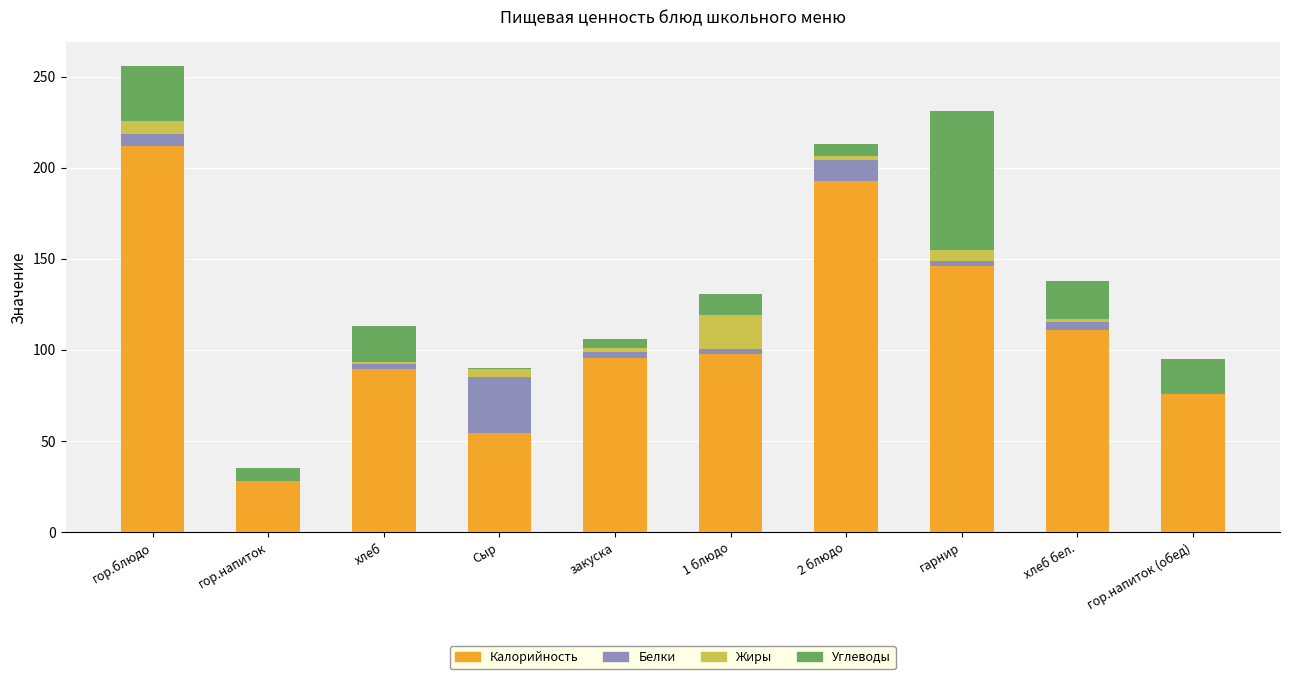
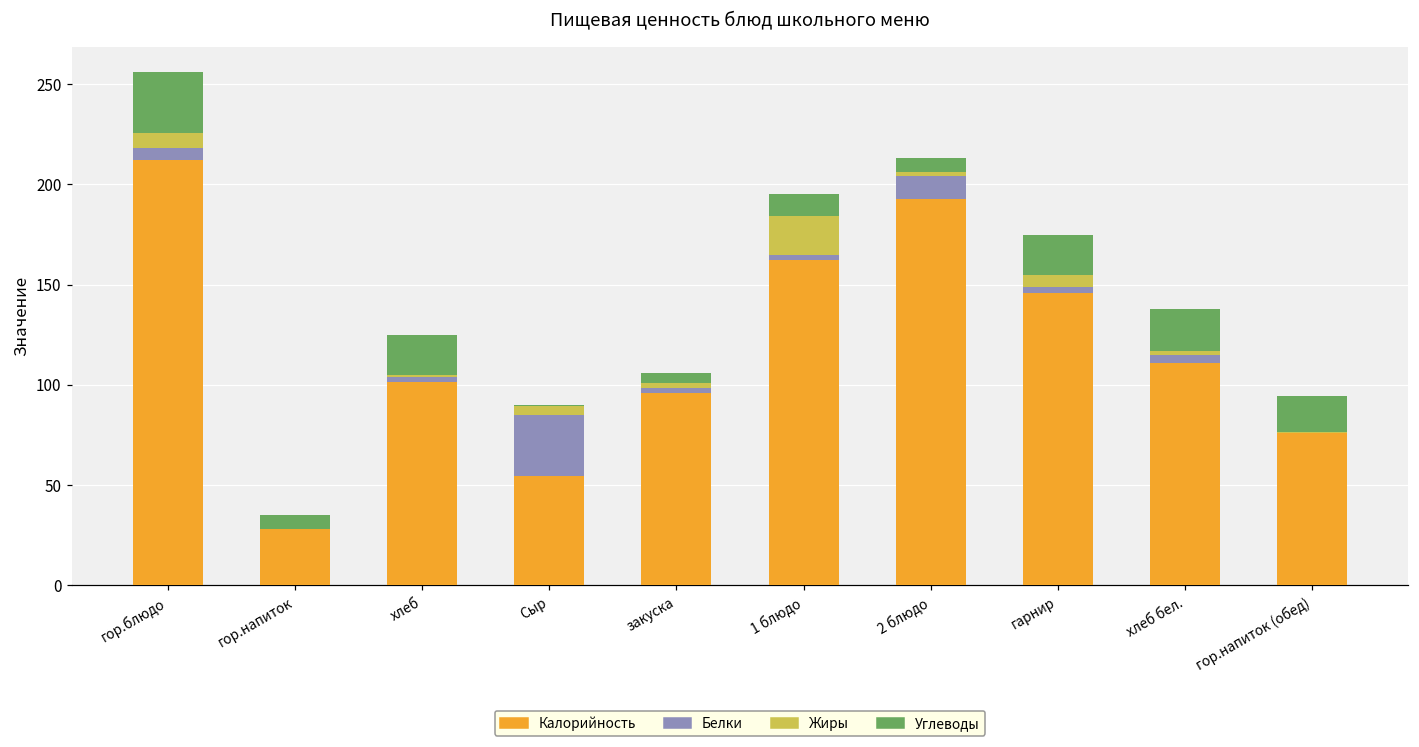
  {
    "Калорийность": {
      "гор.блюдо": 212,
      "гор.напиток": 28,
-     "хлеб": 89,
+     "хлеб": 101,
      "Сыр": 55,
      "закуска": 96,
-     "1 блюдо": 98,
+     "1 блюдо": 162,
      "2 блюдо": 193,
      "гарнир": 146,
      "хлеб бел.": 111,
      "гор.напиток (обед)": 76
    },
    "Белки": {
      "гор.блюдо": 6,
      "хлеб": 3,
      "Сыр": 31,
      "закуска": 3,
      "1 блюдо": 3,
      "2 блюдо": 11,
      "гарнир": 3,
      "хлеб бел.": 4
    },
    "Жиры": {
      "гор.блюдо": 7,
      "гор.напиток": 0,
      "Сыр": 4,
      "закуска": 3,
      "1 блюдо": 19,
      "2 блюдо": 2,
      "гарнир": 6,
      "хлеб бел.": 2
    },
    "Углеводы": {
      "гор.блюдо": 31,
      "гор.напиток": 7,
      "хлеб": 20,
      "закуска": 5,
      "1 блюдо": 11,
      "2 блюдо": 7,
-     "гарнир": 76,
+     "гарнир": 20,
      "хлеб бел.": 21,
      "гор.напиток (обед)": 18
    }
  }
